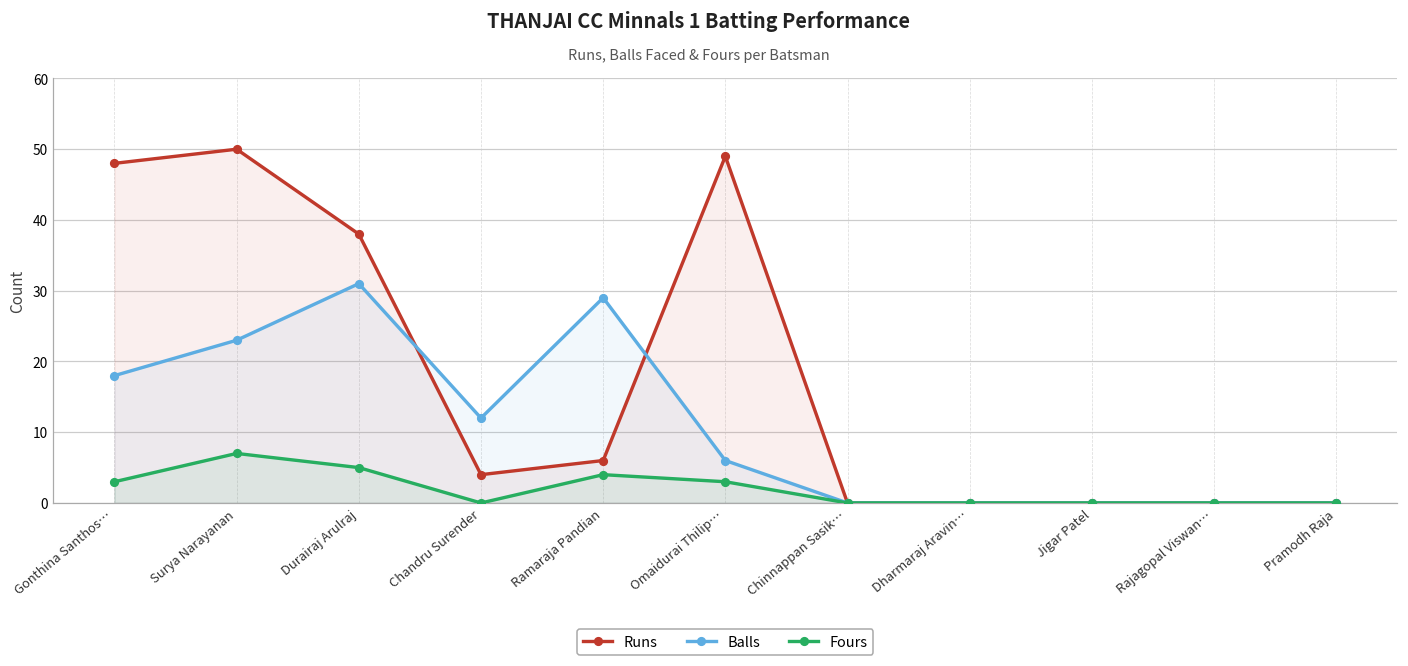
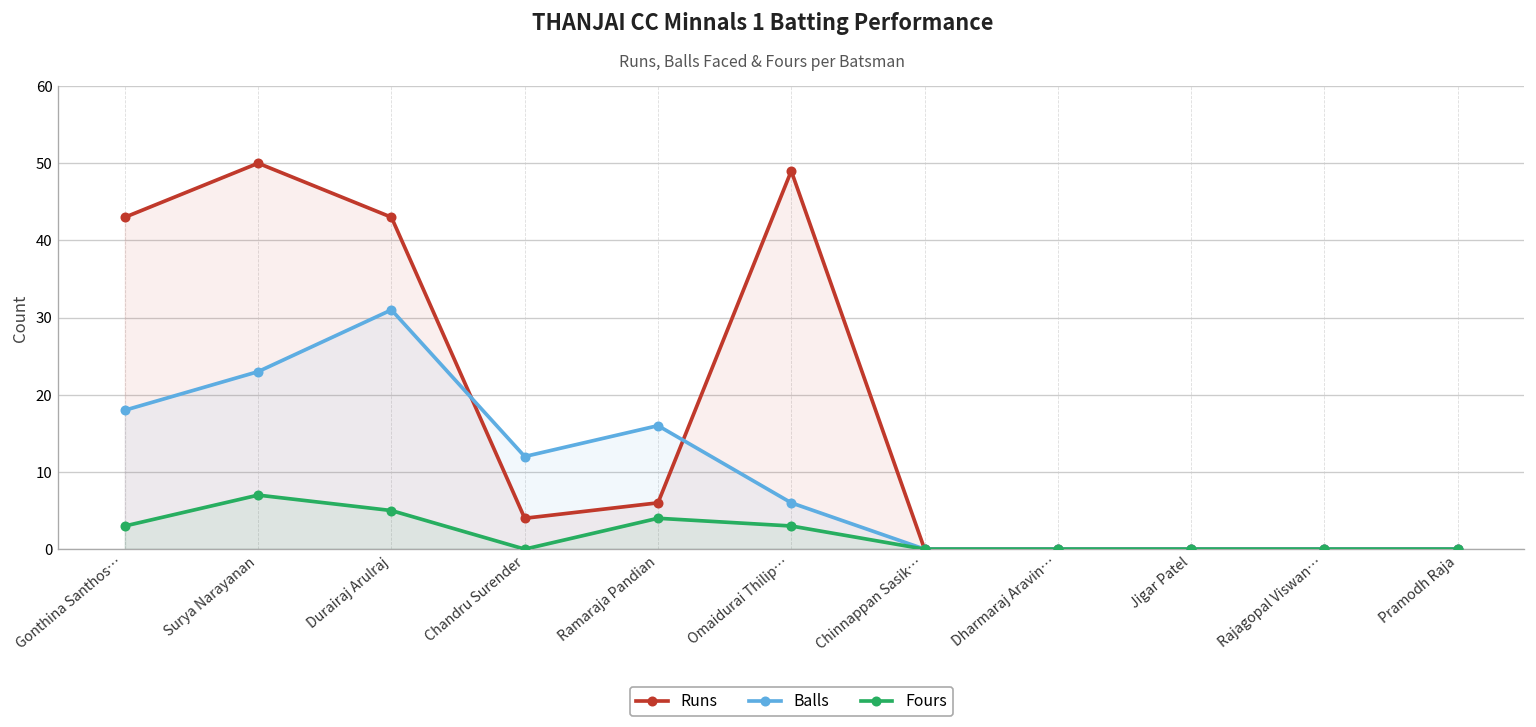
  {
    "Runs": {
-     "Gonthina Santhos…": 48,
+     "Gonthina Santhos…": 43,
      "Surya Narayanan": 50,
-     "Durairaj Arulraj": 38,
+     "Durairaj Arulraj": 43,
      "Chandru Surender": 4,
      "Ramaraja Pandian": 6,
      "Omaidurai Thilip…": 49
    },
    "Balls": {
      "Gonthina Santhos…": 18,
      "Surya Narayanan": 23,
      "Durairaj Arulraj": 31,
      "Chandru Surender": 12,
-     "Ramaraja Pandian": 29,
+     "Ramaraja Pandian": 16,
      "Omaidurai Thilip…": 6
    },
    "Fours": {
      "Gonthina Santhos…": 3,
      "Surya Narayanan": 7,
      "Durairaj Arulraj": 5,
      "Chandru Surender": 0,
      "Ramaraja Pandian": 4,
      "Omaidurai Thilip…": 3
    }
  }
